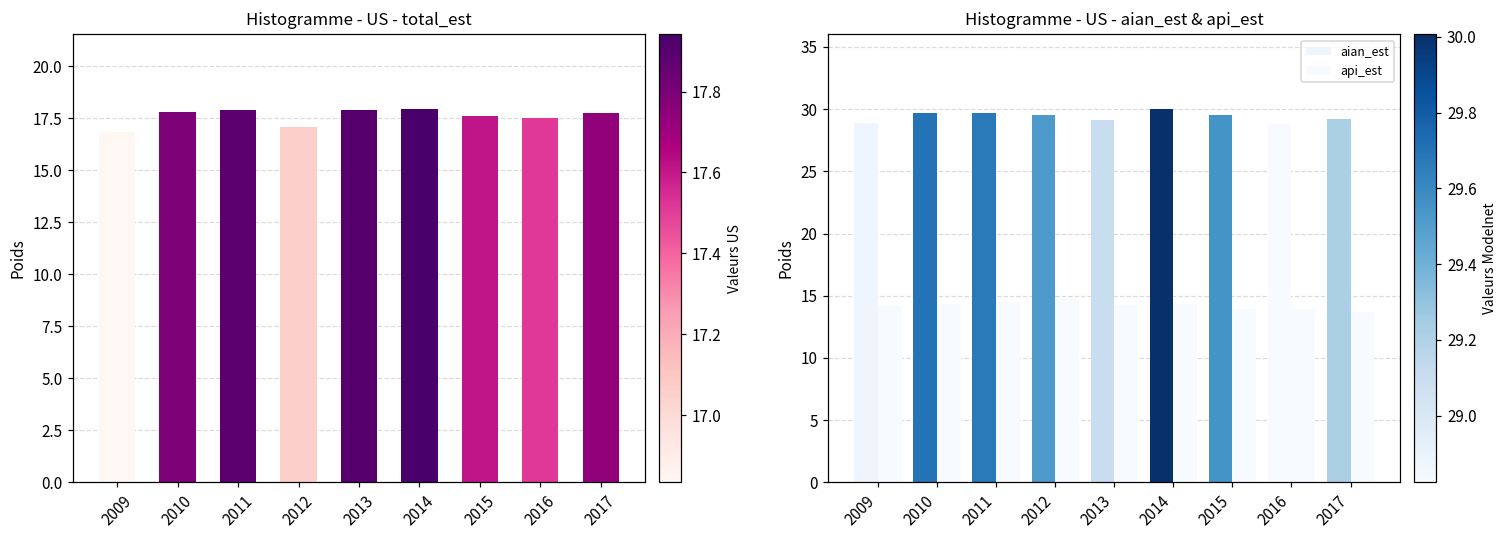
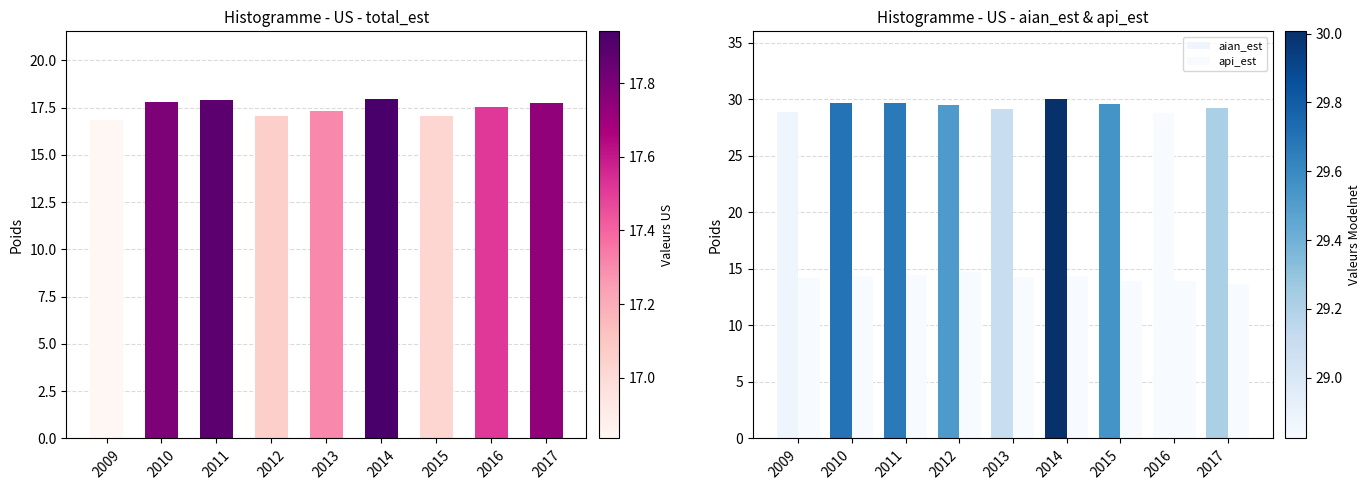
  {
    "Histogramme - US - total_est": {
      "2009": 16.8,
      "2010": 17.8,
      "2011": 17.9,
      "2012": 17.1,
-     "2013": 17.9,
+     "2013": 17.3,
      "2014": 17.9,
-     "2015": 17.6,
+     "2015": 17.0,
      "2016": 17.5,
      "2017": 17.7
    }
  }
